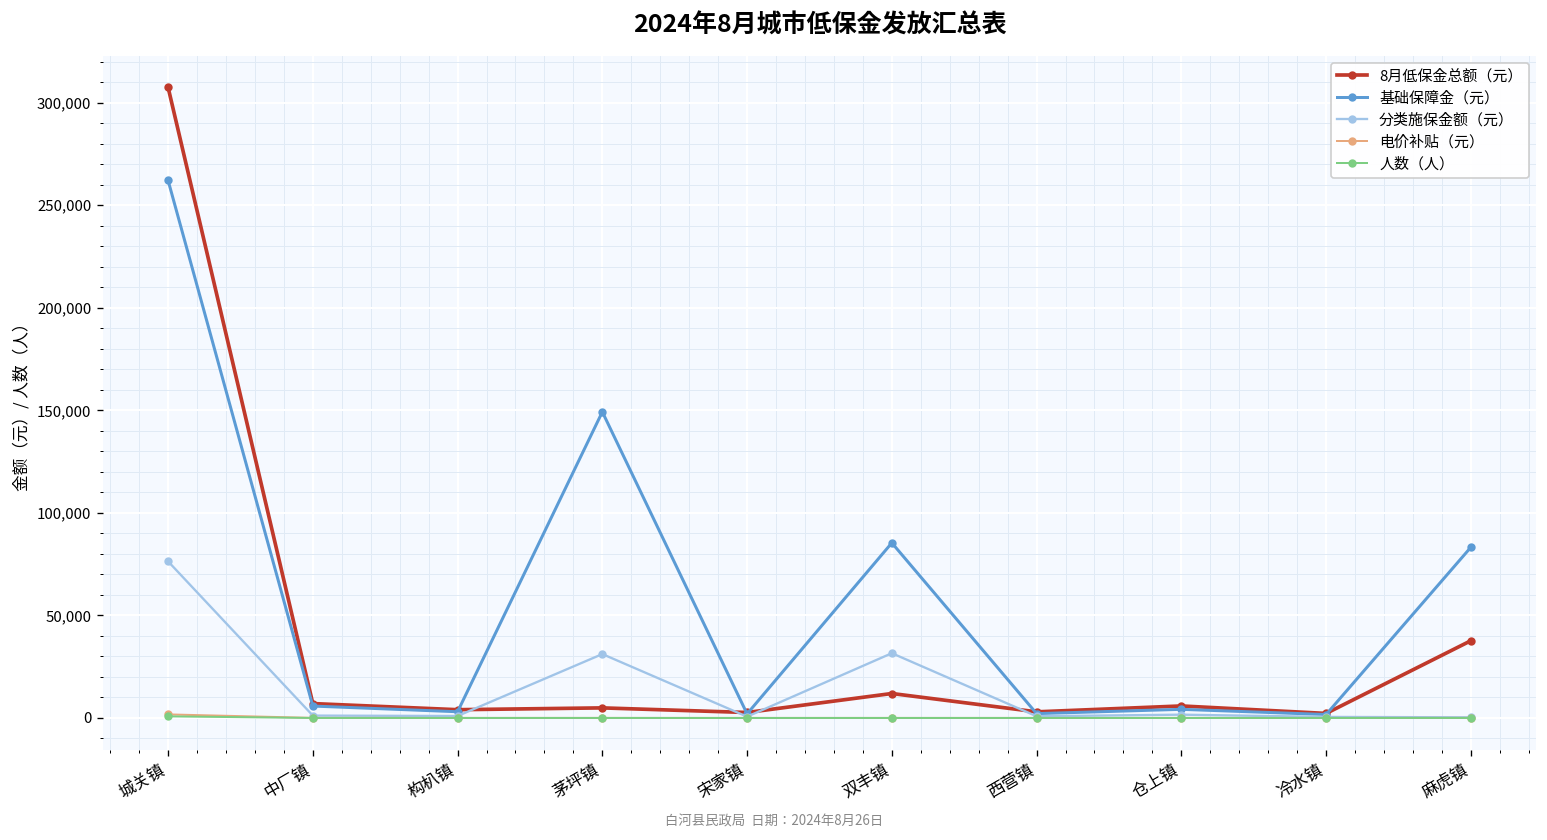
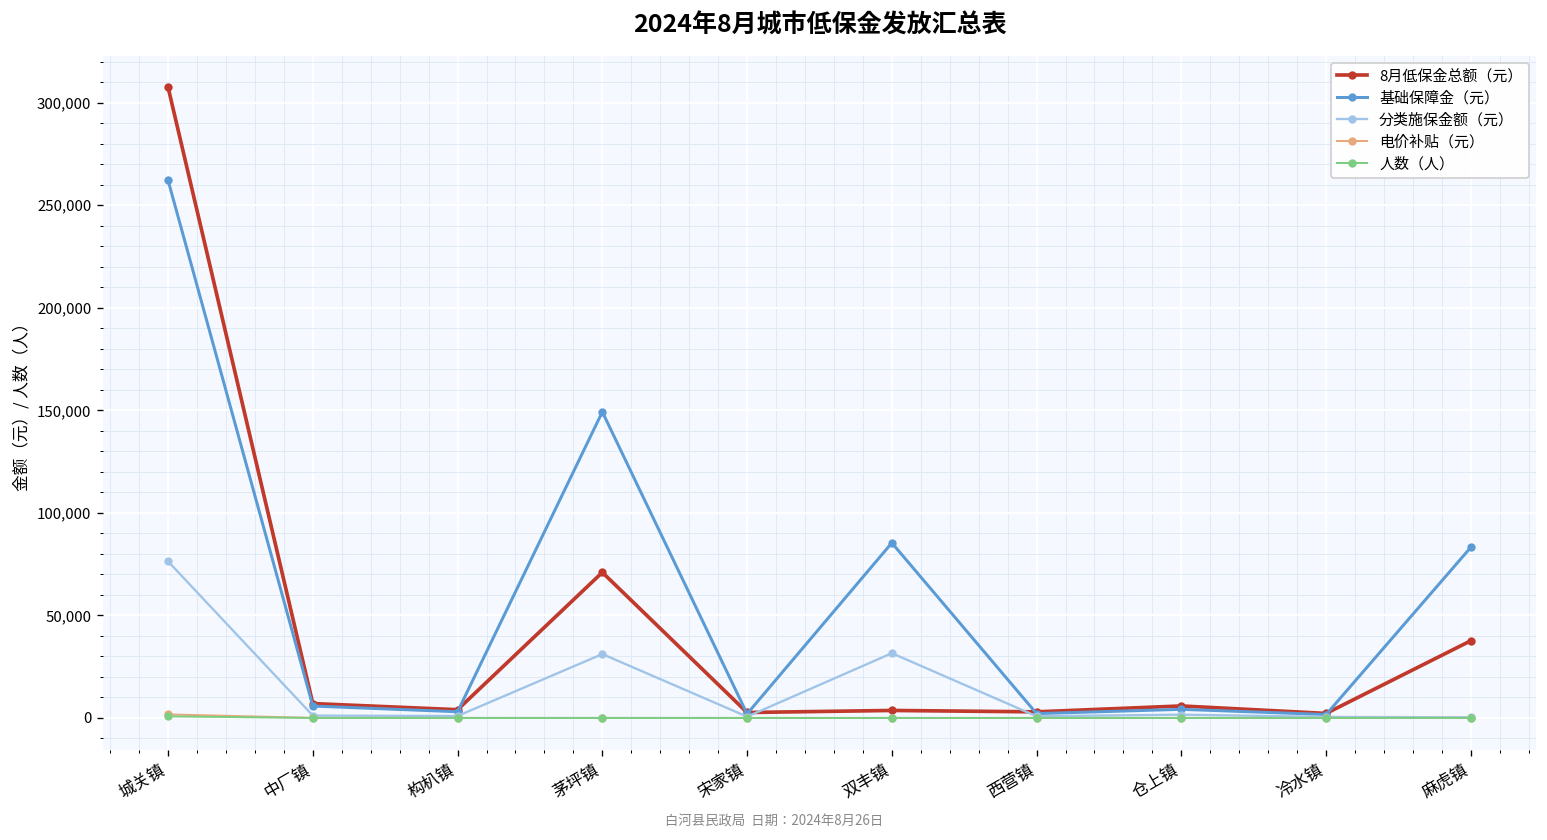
  {
    "8月低保金总额（元）": {
      "城关镇": "308,000",
-     "茅坪镇": "5,000",
-     "双丰镇": "12,000",
+     "茅坪镇": "71,000",
+     "双丰镇": "4,000",
      "仓上镇": "6,000",
      "麻虎镇": "38,000"
    },
    "基础保障金（元）": {
      "城关镇": "262,000",
      "茅坪镇": "149,000",
      "双丰镇": "85,000",
      "仓上镇": "4,000",
      "麻虎镇": "83,000"
    },
    "分类施保金额（元）": {
      "城关镇": "76,000",
      "茅坪镇": "31,000",
      "双丰镇": "32,000",
      "仓上镇": "2,000"
    }
  }
